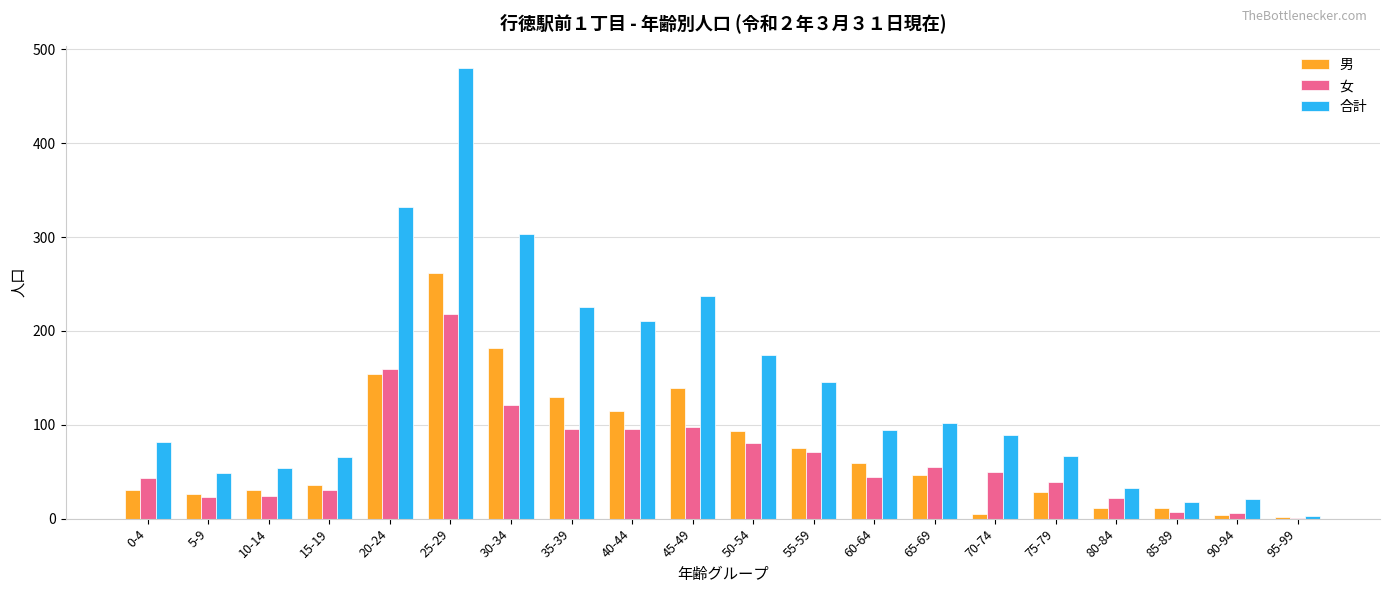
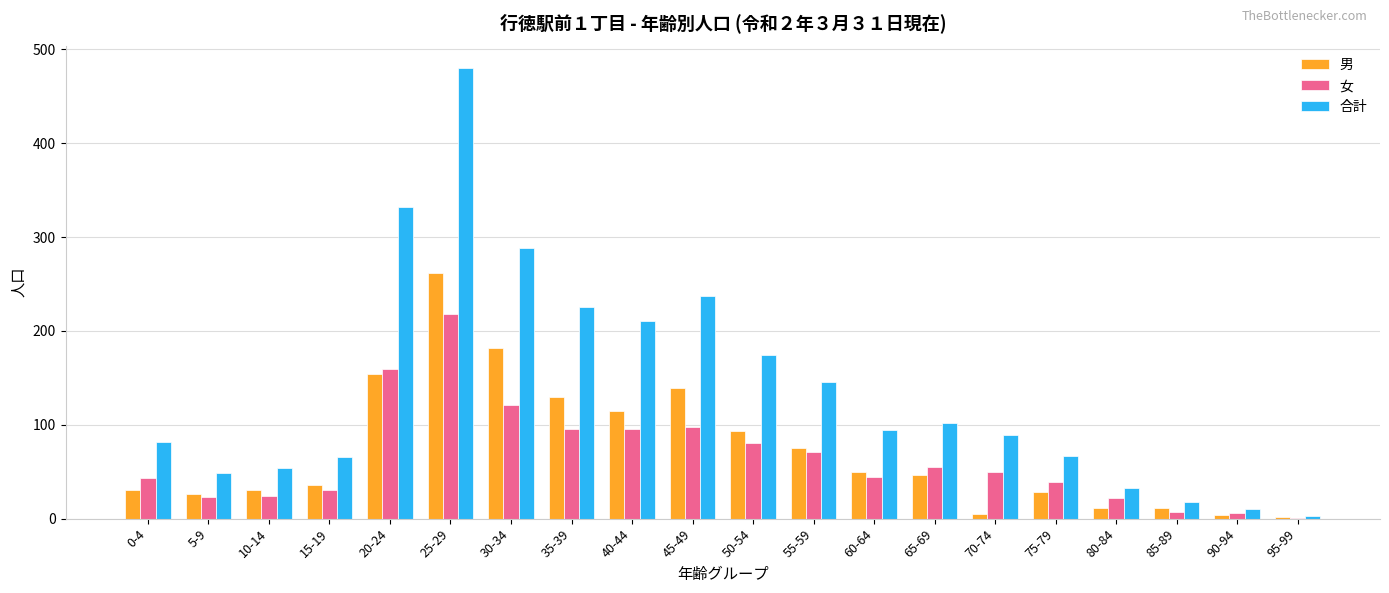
  {
    "男": {
      "0-4": 30,
      "5-9": 30,
      "10-14": 30,
      "15-19": 40,
      "20-24": 150,
      "25-29": 260,
      "30-34": 180,
      "35-39": 130,
      "40-44": 120,
      "45-49": 140,
      "50-54": 90,
      "55-59": 80,
-     "60-64": 60,
+     "60-64": 50,
      "65-69": 50,
      "70-74": 10,
      "75-79": 30,
      "80-84": 10,
      "85-89": 10,
      "90-94": 0
    },
    "女": {
      "0-4": 40,
      "5-9": 20,
      "10-14": 20,
      "15-19": 30,
      "20-24": 160,
      "25-29": 220,
      "30-34": 120,
      "35-39": 100,
      "40-44": 100,
      "45-49": 100,
      "50-54": 80,
      "55-59": 70,
      "60-64": 40,
      "65-69": 60,
      "70-74": 50,
      "75-79": 40,
      "80-84": 20,
      "85-89": 10,
      "90-94": 10
    },
    "合計": {
      "0-4": 80,
      "5-9": 50,
      "10-14": 50,
      "15-19": 70,
      "20-24": 330,
      "25-29": 480,
-     "30-34": 300,
+     "30-34": 290,
      "35-39": 230,
      "40-44": 210,
      "45-49": 240,
      "50-54": 170,
      "55-59": 150,
      "60-64": 90,
      "65-69": 100,
      "70-74": 90,
      "75-79": 70,
      "80-84": 30,
      "85-89": 20,
-     "90-94": 20,
+     "90-94": 10,
      "95-99": 0
    }
  }
